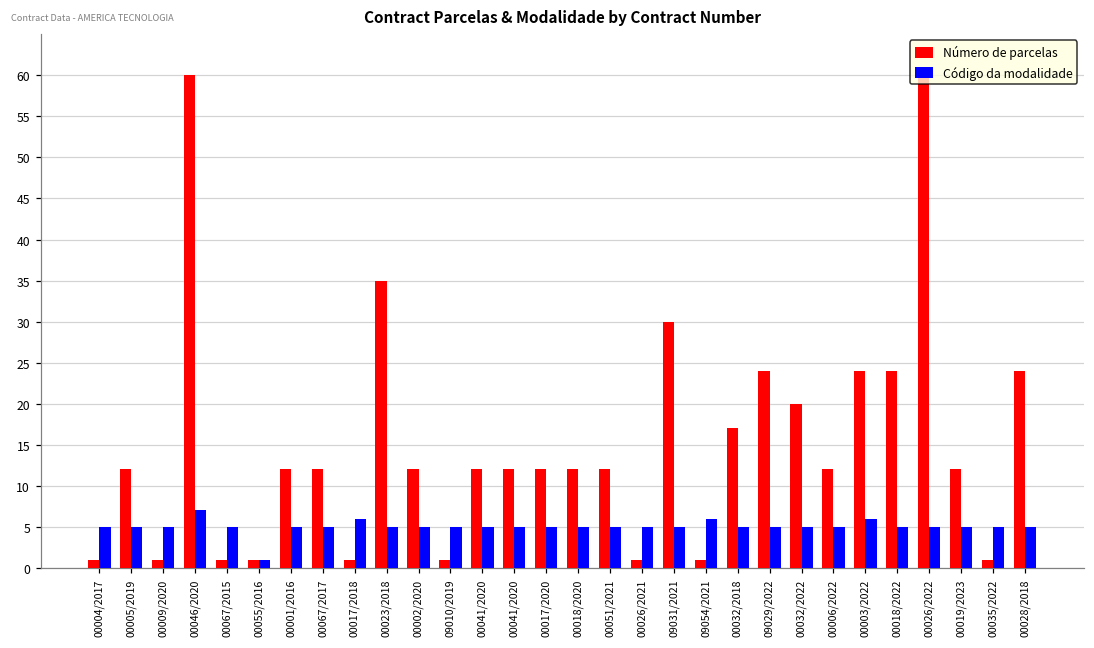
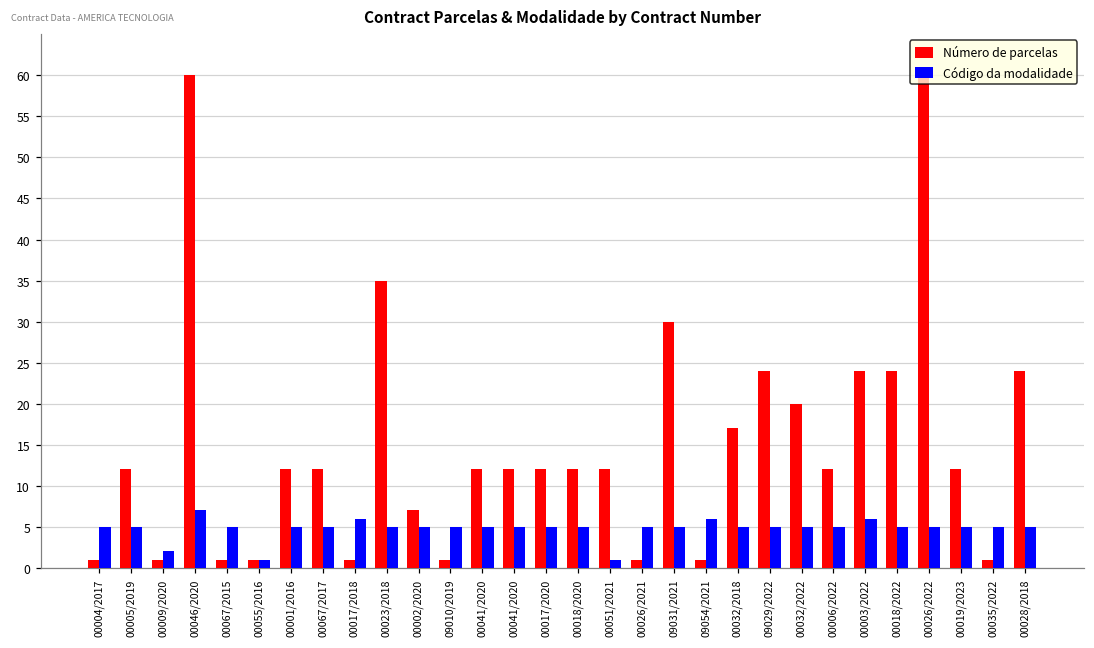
  {
    "Número de parcelas": {
      "00004/2017": 1,
      "00005/2019": 12,
      "00009/2020": 1,
      "00046/2020": 60,
      "00067/2015": 1,
      "00055/2016": 1,
      "00001/2016": 12,
      "00067/2017": 12,
      "00017/2018": 1,
      "00023/2018": 35,
-     "00002/2020": 12,
+     "00002/2020": 7,
      "09010/2019": 1,
      "00017/2020": 12,
      "00018/2020": 12,
      "00051/2021": 12,
      "00026/2021": 1,
      "09031/2021": 30,
      "09054/2021": 1,
      "00032/2018": 17,
      "09029/2022": 24,
      "00032/2022": 20,
      "00006/2022": 12,
      "00003/2022": 24,
      "00018/2022": 24,
      "00019/2023": 12,
      "00035/2022": 1,
      "00028/2018": 24
    },
    "Código da modalidade": {
      "00004/2017": 5,
      "00005/2019": 5,
-     "00009/2020": 5,
+     "00009/2020": 2,
      "00046/2020": 7,
      "00067/2015": 5,
      "00055/2016": 1,
      "00001/2016": 5,
      "00067/2017": 5,
      "00017/2018": 6,
      "00023/2018": 5,
      "00002/2020": 5,
      "09010/2019": 5,
      "00017/2020": 5,
      "00018/2020": 5,
-     "00051/2021": 5,
+     "00051/2021": 1,
      "00026/2021": 5,
      "09031/2021": 5,
      "09054/2021": 6,
      "00032/2018": 5,
      "09029/2022": 5,
      "00032/2022": 5,
      "00006/2022": 5,
      "00003/2022": 6,
      "00018/2022": 5,
      "00026/2022": 5,
      "00019/2023": 5,
      "00035/2022": 5,
      "00028/2018": 5
    }
  }
